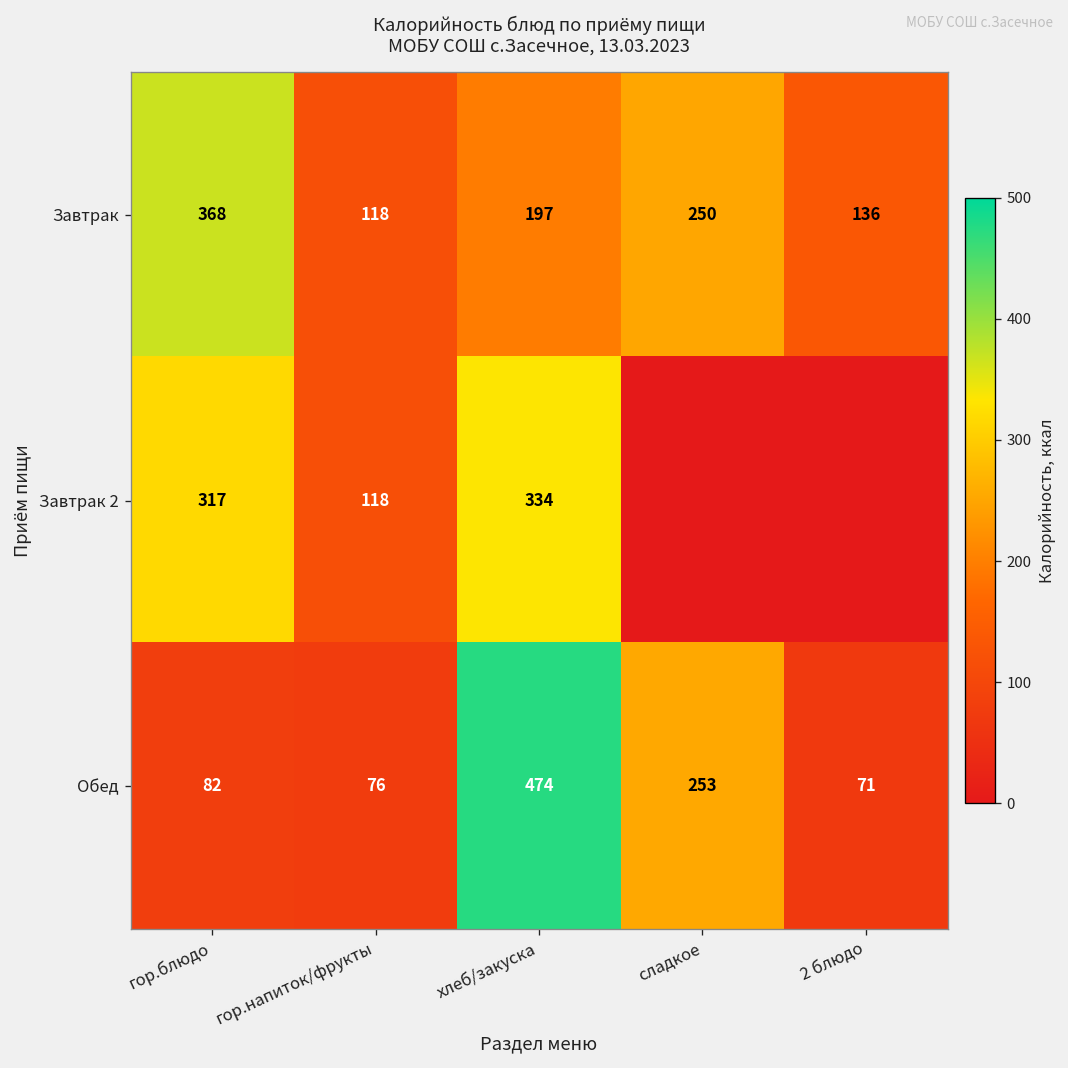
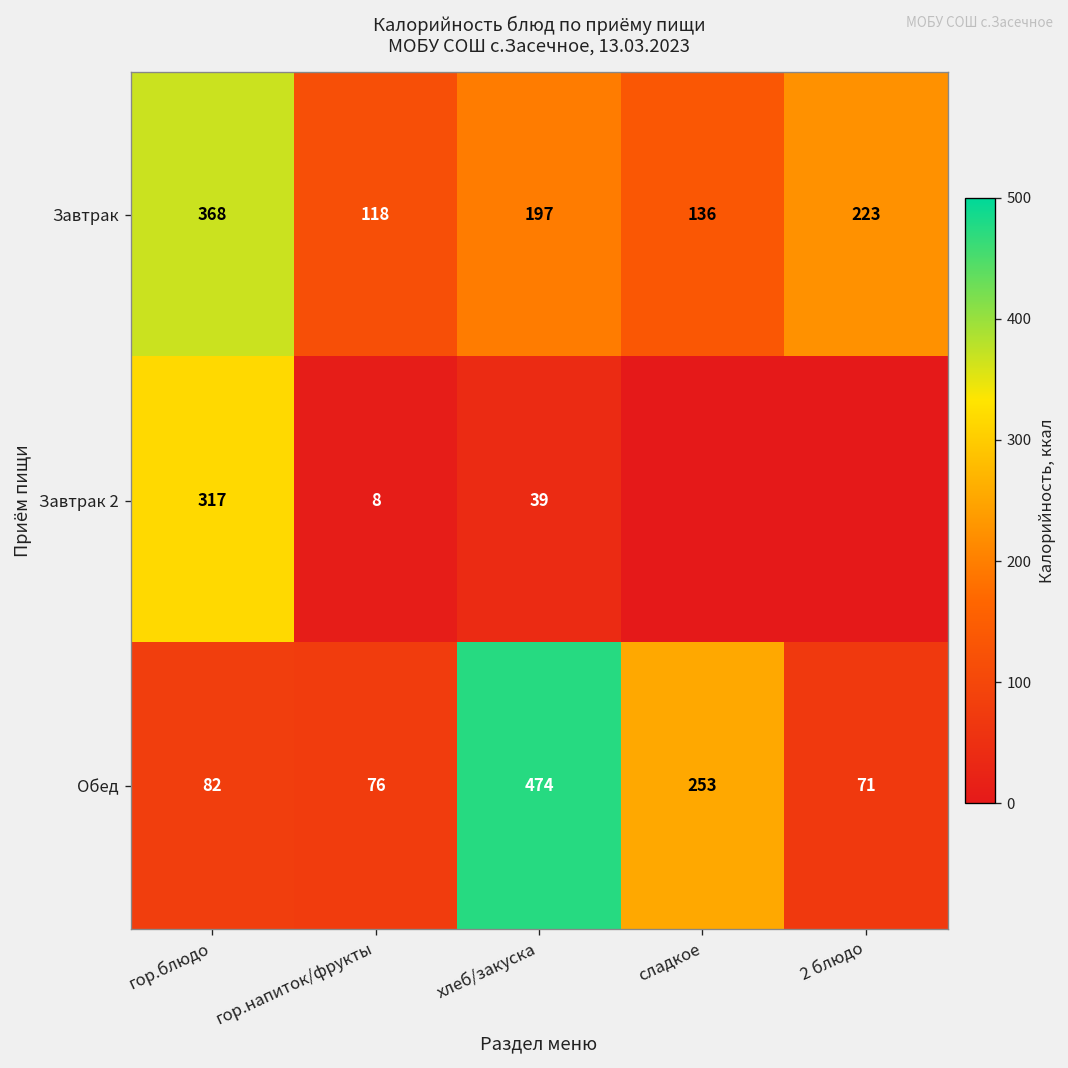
  {
    "Завтрак": {
      "гор.блюдо": 368,
      "гор.напиток/фрукты": 118,
      "хлеб/закуска": 197,
-     "сладкое": 250,
-     "2 блюдо": 136
+     "сладкое": 136,
+     "2 блюдо": 223
    },
    "Завтрак 2": {
      "гор.блюдо": 317,
-     "гор.напиток/фрукты": 118,
-     "хлеб/закуска": 334
+     "гор.напиток/фрукты": 8,
+     "хлеб/закуска": 39
    },
    "Обед": {
      "гор.блюдо": 82,
      "гор.напиток/фрукты": 76,
      "хлеб/закуска": 474,
      "сладкое": 253,
      "2 блюдо": 71
    }
  }
